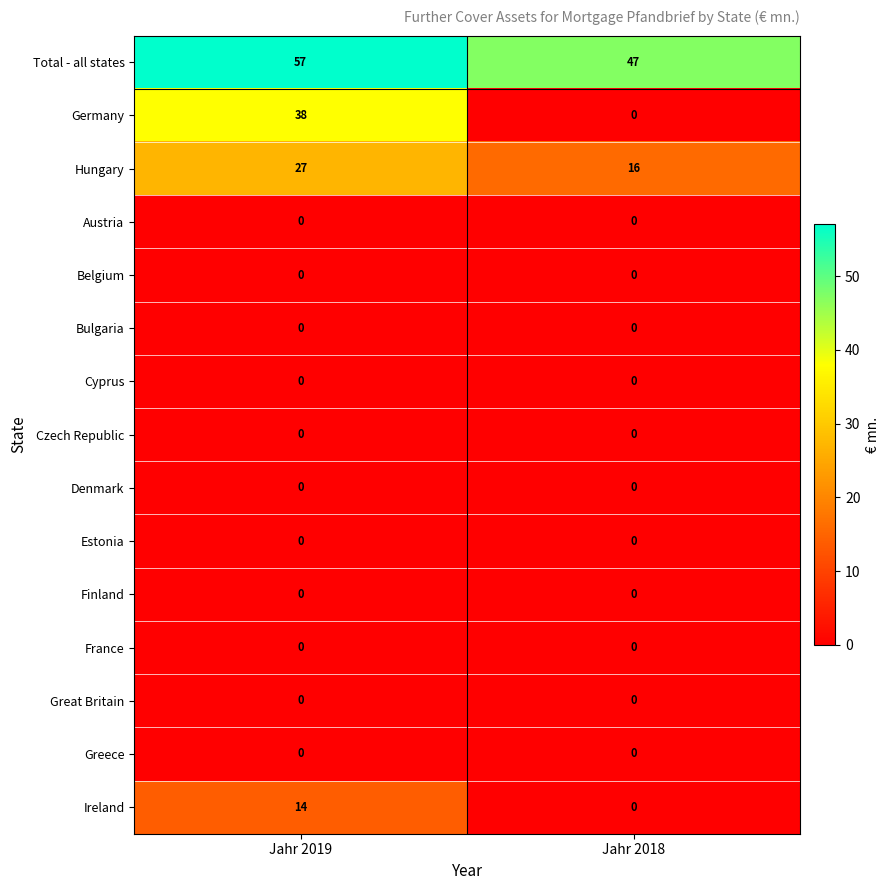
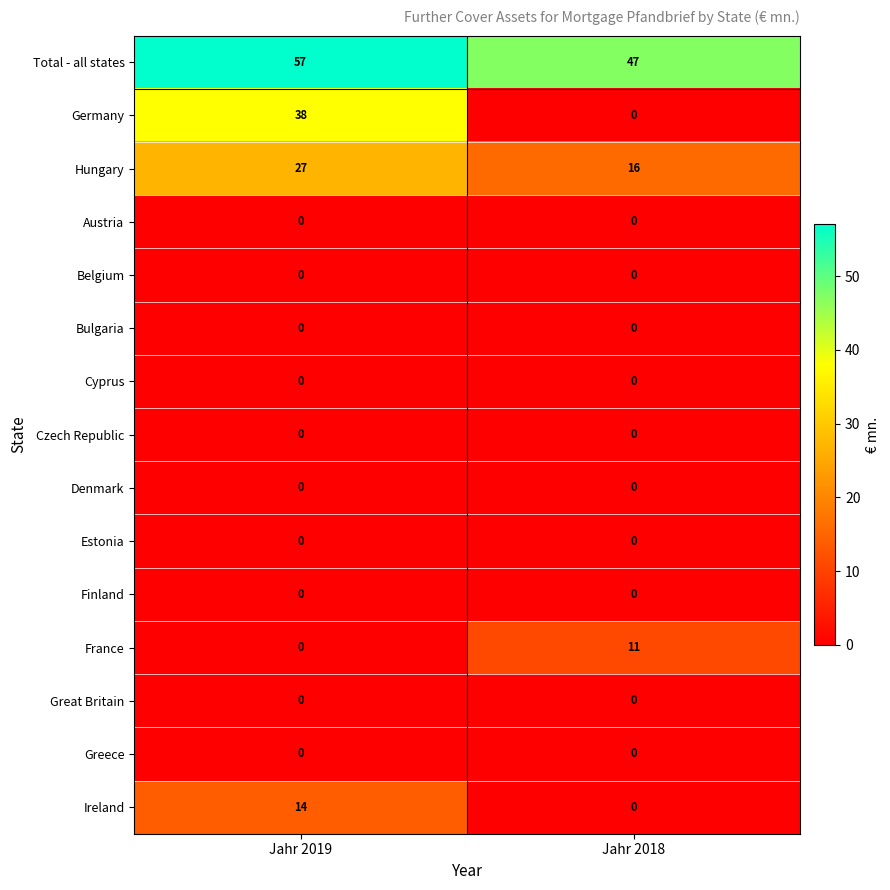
  {
    "Total - all states": {
      "Jahr 2019": 57,
      "Jahr 2018": 47
    },
    "Germany": {
      "Jahr 2019": 38,
      "Jahr 2018": 0
    },
    "Hungary": {
      "Jahr 2019": 27,
      "Jahr 2018": 16
    },
    "Austria": {
      "Jahr 2019": 0,
      "Jahr 2018": 0
    },
    "Belgium": {
      "Jahr 2019": 0,
      "Jahr 2018": 0
    },
    "Bulgaria": {
      "Jahr 2019": 0,
      "Jahr 2018": 0
    },
    "Cyprus": {
      "Jahr 2019": 0,
      "Jahr 2018": 0
    },
    "Czech Republic": {
      "Jahr 2019": 0,
      "Jahr 2018": 0
    },
    "Denmark": {
      "Jahr 2019": 0,
      "Jahr 2018": 0
    },
    "Estonia": {
      "Jahr 2019": 0,
      "Jahr 2018": 0
    },
    "Finland": {
      "Jahr 2019": 0,
      "Jahr 2018": 0
    },
    "France": {
      "Jahr 2019": 0,
-     "Jahr 2018": 0
+     "Jahr 2018": 11
    },
    "Great Britain": {
      "Jahr 2019": 0,
      "Jahr 2018": 0
    },
    "Greece": {
      "Jahr 2019": 0,
      "Jahr 2018": 0
    },
    "Ireland": {
      "Jahr 2019": 14,
      "Jahr 2018": 0
    }
  }
